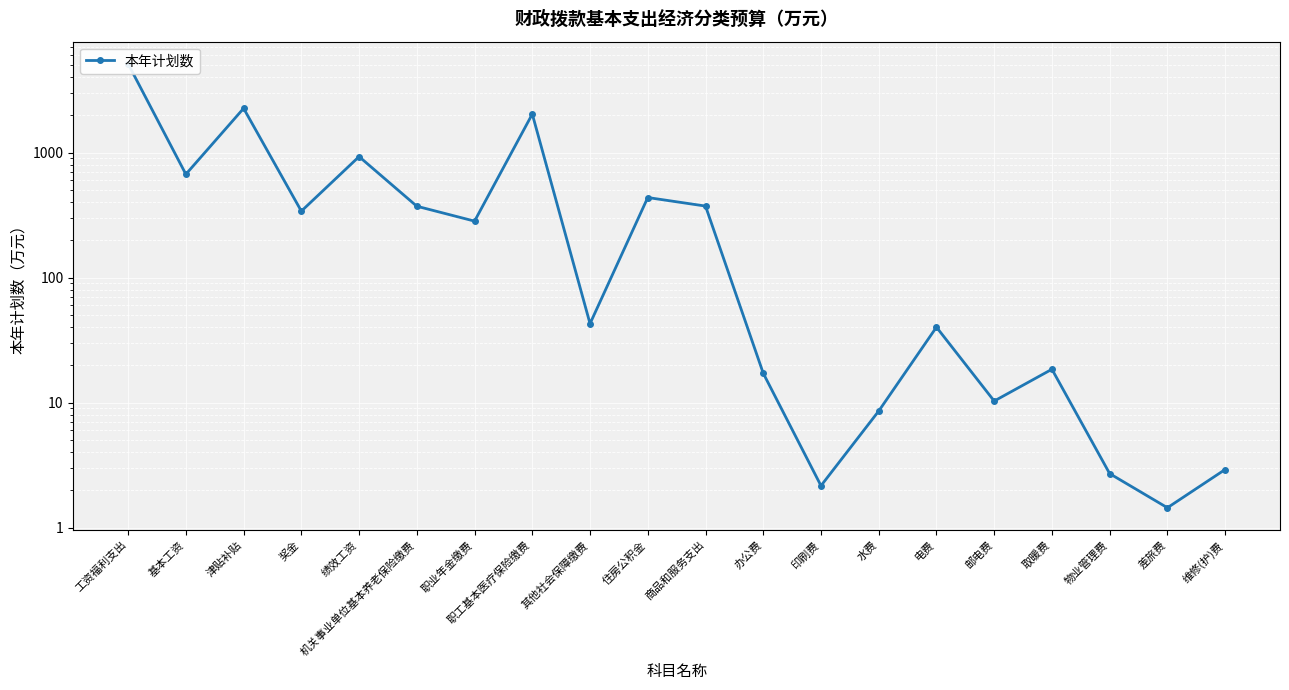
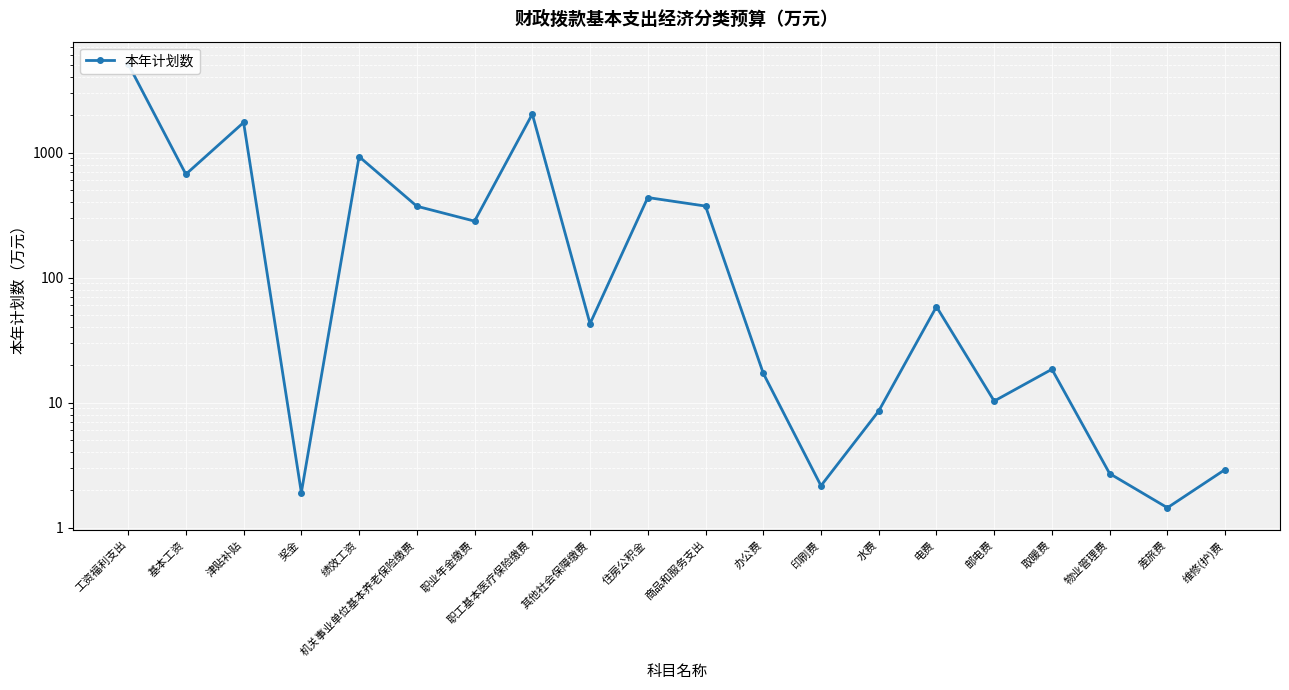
  {
    "基本工资": 700,
-   "津贴补贴": 2300,
-   "奖金": 340,
+   "津贴补贴": 1700,
+   "奖金": 1.9,
    "绩效工资": 900,
    "机关事业单位基本养老保险缴费": 370,
    "职业年金缴费": 280,
    "职工基本医疗保险缴费": 2000,
    "其他社会保障缴费": 43,
    "住房公积金": 440,
    "商品和服务支出": 370,
    "办公费": 17,
    "印刷费": 2.2,
    "水费": 9,
-   "电费": 40,
+   "电费": 60,
    "邮电费": 10,
    "取暖费": 18,
    "物业管理费": 2.7,
    "差旅费": 1.4,
    "维修(护)费": 2.9
  }
